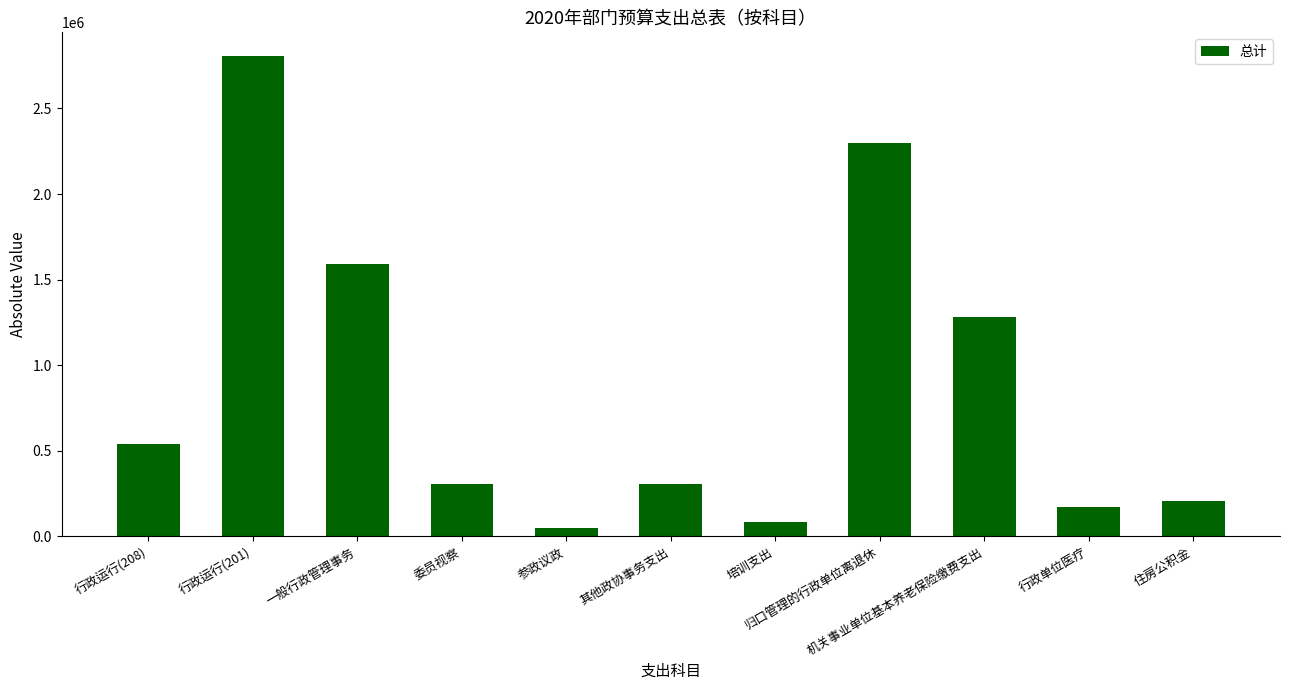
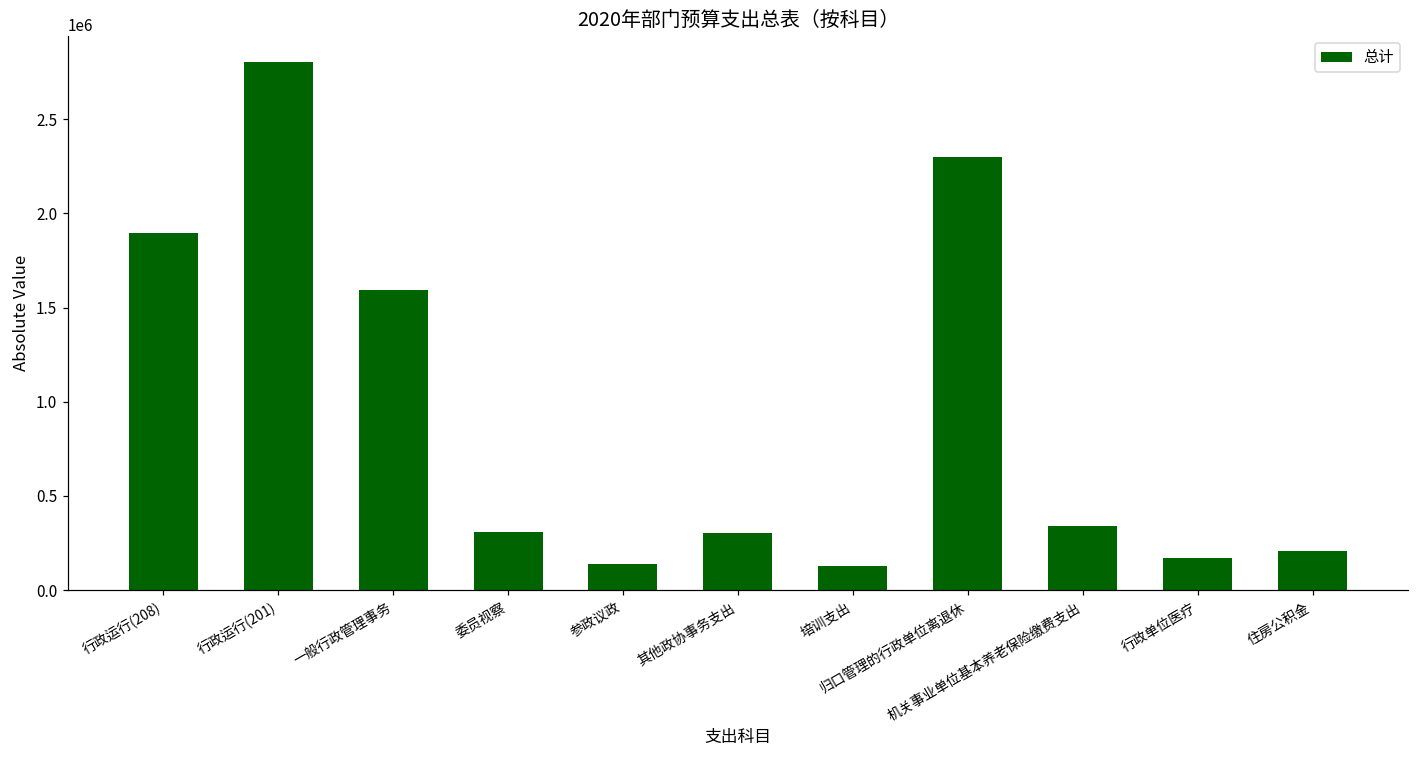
  {
-   "行政运行(208)": 540000,
+   "行政运行(208)": 1900000,
    "行政运行(201)": 2800000,
    "一般行政管理事务": 1590000,
    "委员视察": 310000,
-   "参政议政": 50000,
+   "参政议政": 140000,
    "其他政协事务支出": 300000,
-   "培训支出": 80000,
+   "培训支出": 130000,
    "归口管理的行政单位离退休": 2300000,
-   "机关事业单位基本养老保险缴费支出": 1280000,
+   "机关事业单位基本养老保险缴费支出": 340000,
    "行政单位医疗": 170000,
    "住房公积金": 210000
  }
